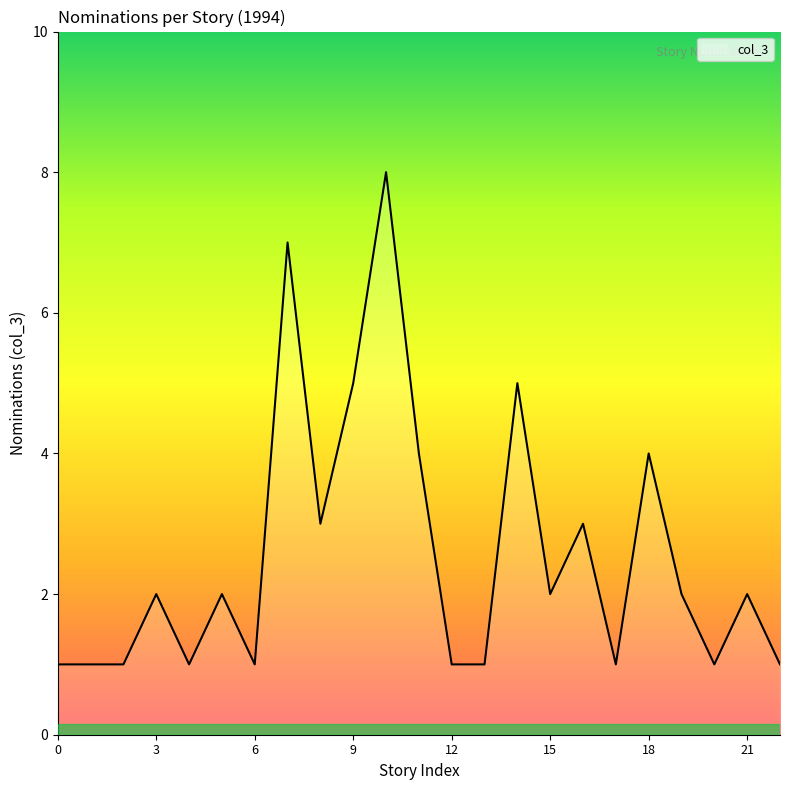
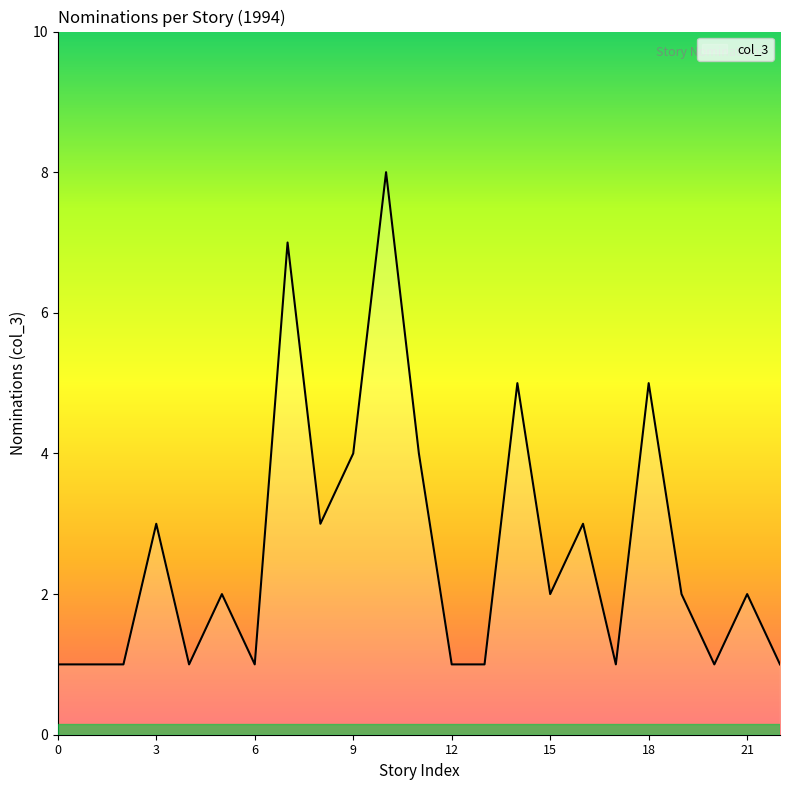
  {
    "0": 1,
-   "3": 2,
+   "3": 3,
    "6": 1,
-   "9": 5,
+   "9": 4,
    "12": 1,
    "15": 2,
-   "18": 4,
+   "18": 5,
    "21": 2
  }
